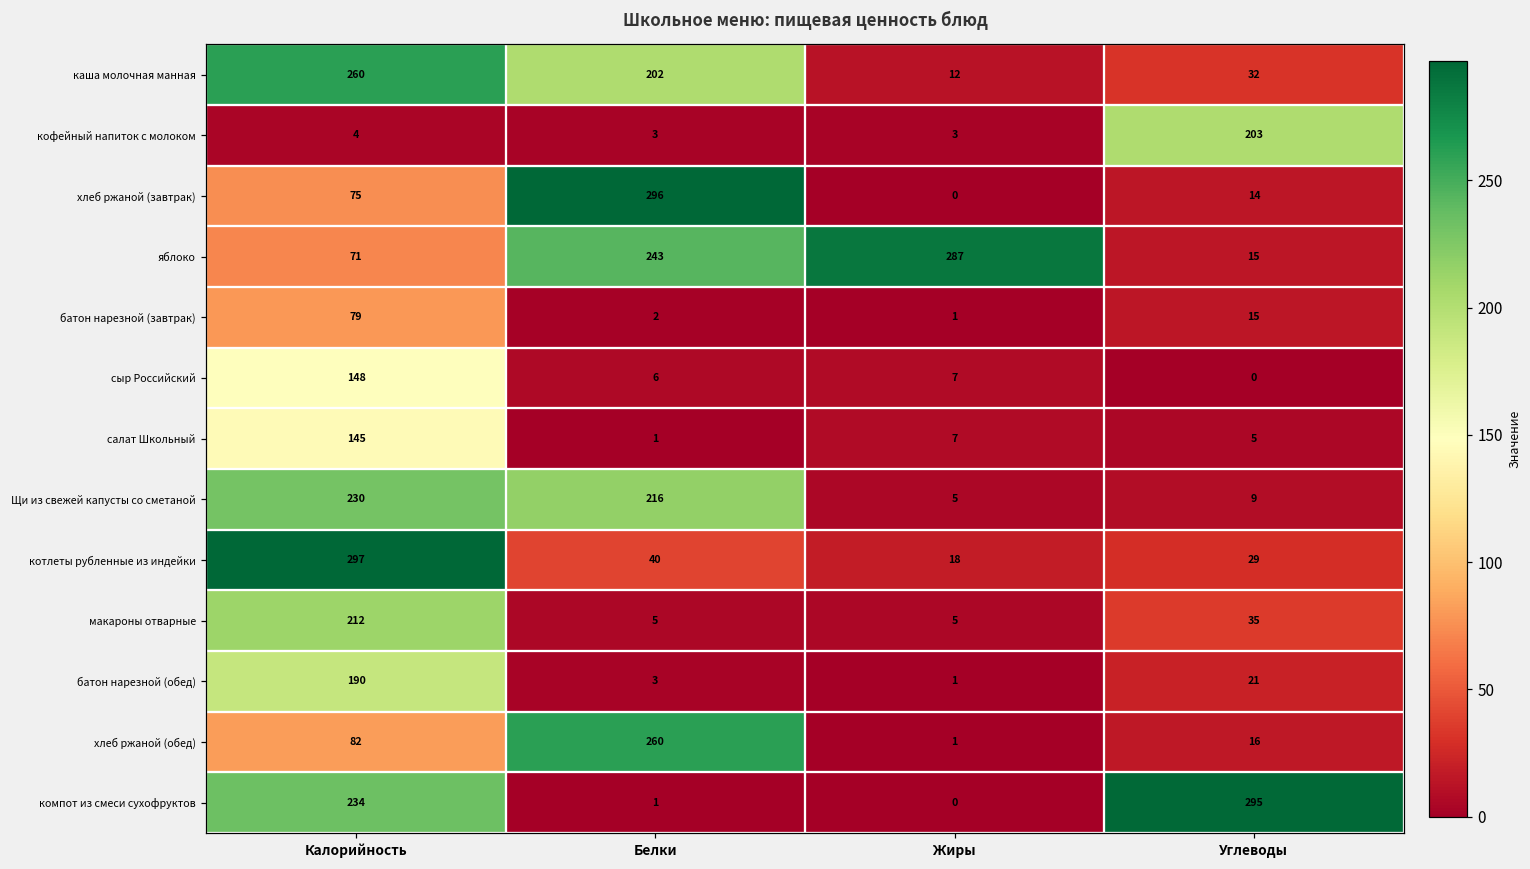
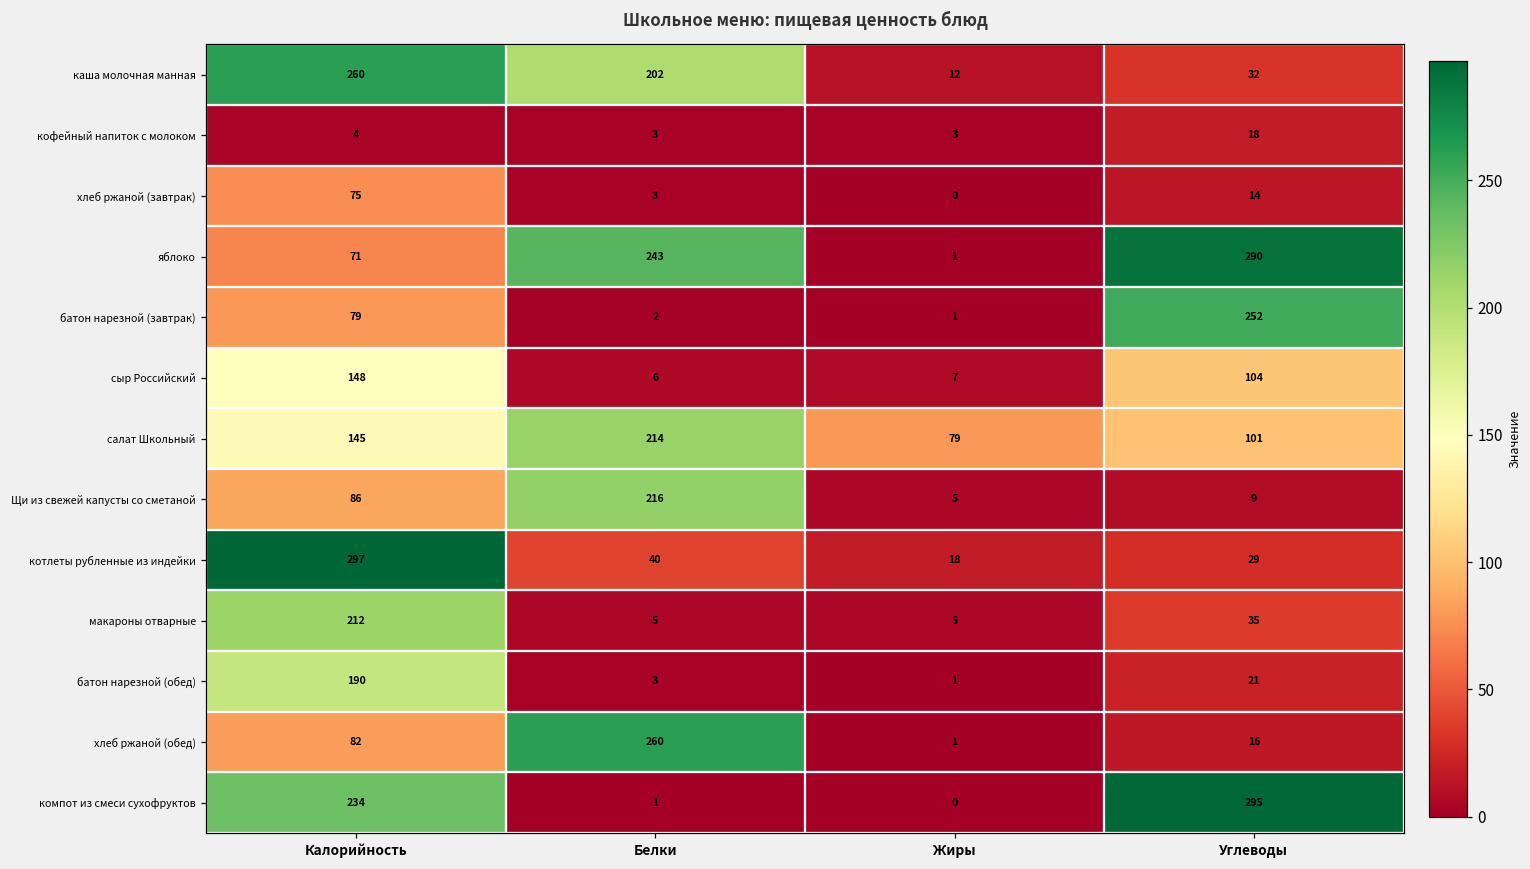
  {
    "каша молочная манная": {
      "Калорийность": 260,
      "Белки": 202,
      "Жиры": 12,
      "Углеводы": 32
    },
    "кофейный напиток с молоком": {
      "Калорийность": 4,
      "Белки": 3,
      "Жиры": 3,
-     "Углеводы": 203
+     "Углеводы": 18
    },
    "хлеб ржаной (завтрак)": {
      "Калорийность": 75,
-     "Белки": 296,
+     "Белки": 3,
      "Жиры": 0,
      "Углеводы": 14
    },
    "яблоко": {
      "Калорийность": 71,
      "Белки": 243,
-     "Жиры": 287,
-     "Углеводы": 15
+     "Жиры": 1,
+     "Углеводы": 290
    },
    "батон нарезной (завтрак)": {
      "Калорийность": 79,
      "Белки": 2,
      "Жиры": 1,
-     "Углеводы": 15
+     "Углеводы": 252
    },
    "сыр Российский": {
      "Калорийность": 148,
      "Белки": 6,
      "Жиры": 7,
-     "Углеводы": 0
+     "Углеводы": 104
    },
    "салат Школьный": {
      "Калорийность": 145,
-     "Белки": 1,
-     "Жиры": 7,
-     "Углеводы": 5
+     "Белки": 214,
+     "Жиры": 79,
+     "Углеводы": 101
    },
    "Щи из свежей капусты со сметаной": {
-     "Калорийность": 230,
+     "Калорийность": 86,
      "Белки": 216,
      "Жиры": 5,
      "Углеводы": 9
    },
    "котлеты рубленные из индейки": {
      "Калорийность": 297,
      "Белки": 40,
      "Жиры": 18,
      "Углеводы": 29
    },
    "макароны отварные": {
      "Калорийность": 212,
      "Белки": 5,
      "Жиры": 5,
      "Углеводы": 35
    },
    "батон нарезной (обед)": {
      "Калорийность": 190,
      "Белки": 3,
      "Жиры": 1,
      "Углеводы": 21
    },
    "хлеб ржаной (обед)": {
      "Калорийность": 82,
      "Белки": 260,
      "Жиры": 1,
      "Углеводы": 16
    },
    "компот из смеси сухофруктов": {
      "Калорийность": 234,
      "Белки": 1,
      "Жиры": 0,
      "Углеводы": 295
    }
  }
